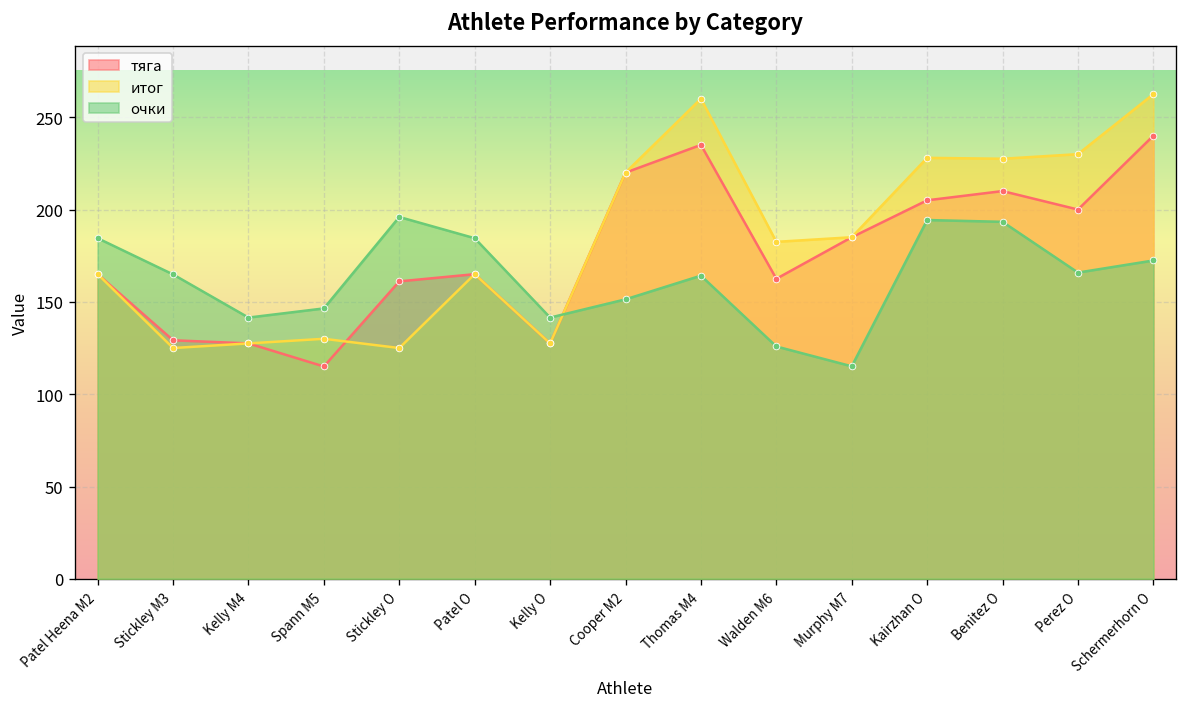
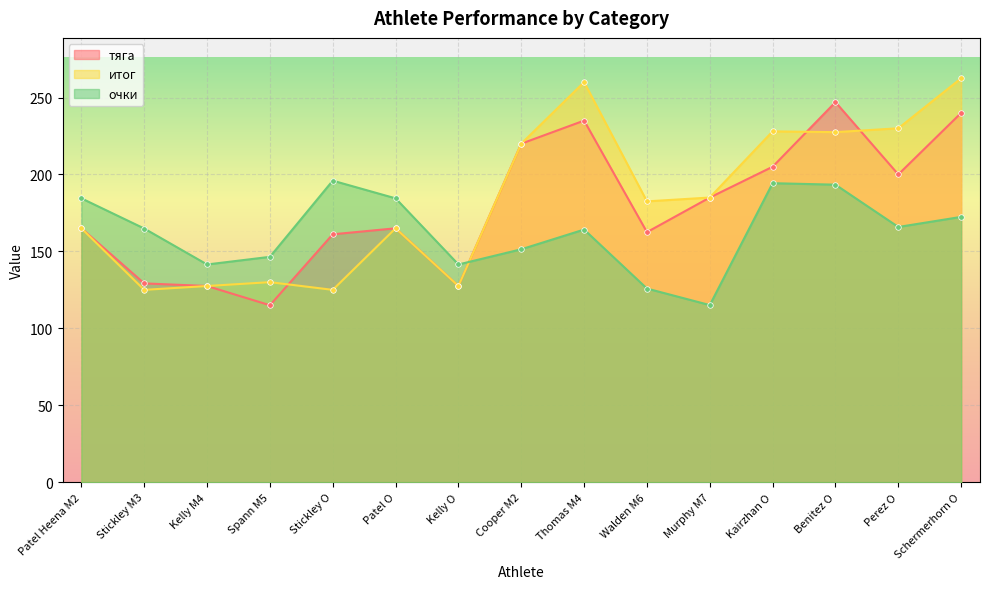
  {
    "тяга": {
      "Stickley M3": 129,
      "Spann M5": 115,
      "Stickley O": 161,
      "Thomas M4": 235,
      "Walden M6": 163,
      "Kairzhan O": 205,
-     "Benitez O": 210,
+     "Benitez O": 247,
      "Perez O": 200,
      "Schermerhorn O": 240
    },
    "итог": {
      "Stickley M3": 125,
      "Spann M5": 130,
      "Stickley O": 125,
      "Thomas M4": 260,
      "Walden M6": 183,
      "Kairzhan O": 228,
      "Benitez O": 228,
      "Perez O": 230,
      "Schermerhorn O": 263
    },
    "очки": {
      "Patel Heena M2": 184,
      "Stickley M3": 165,
      "Kelly M4": 141,
      "Spann M5": 146,
      "Stickley O": 196,
      "Patel O": 184,
      "Kelly O": 141,
      "Cooper M2": 151,
      "Thomas M4": 164,
      "Walden M6": 126,
      "Murphy M7": 115,
      "Kairzhan O": 194,
      "Benitez O": 193,
      "Perez O": 166,
      "Schermerhorn O": 172
    }
  }
